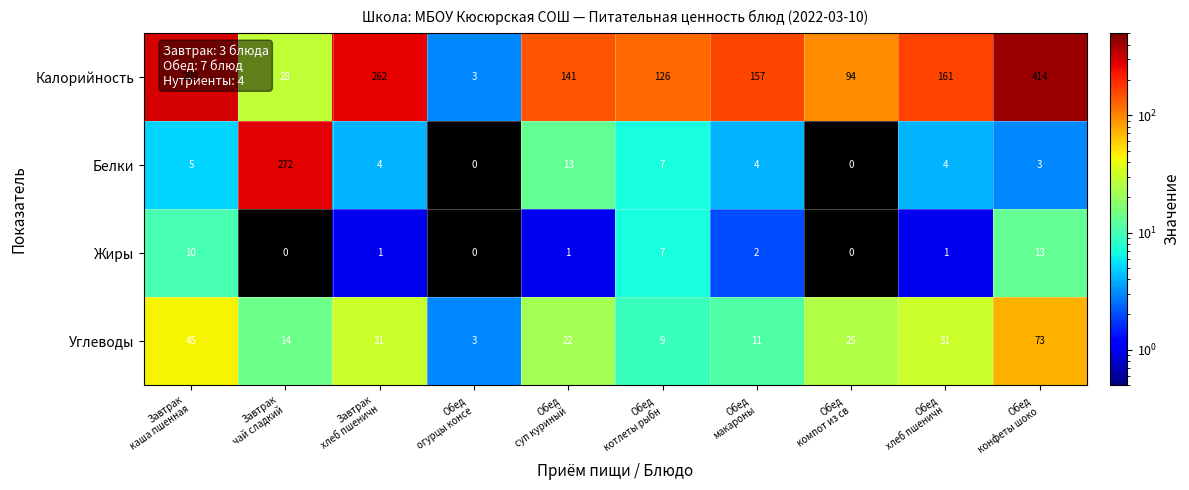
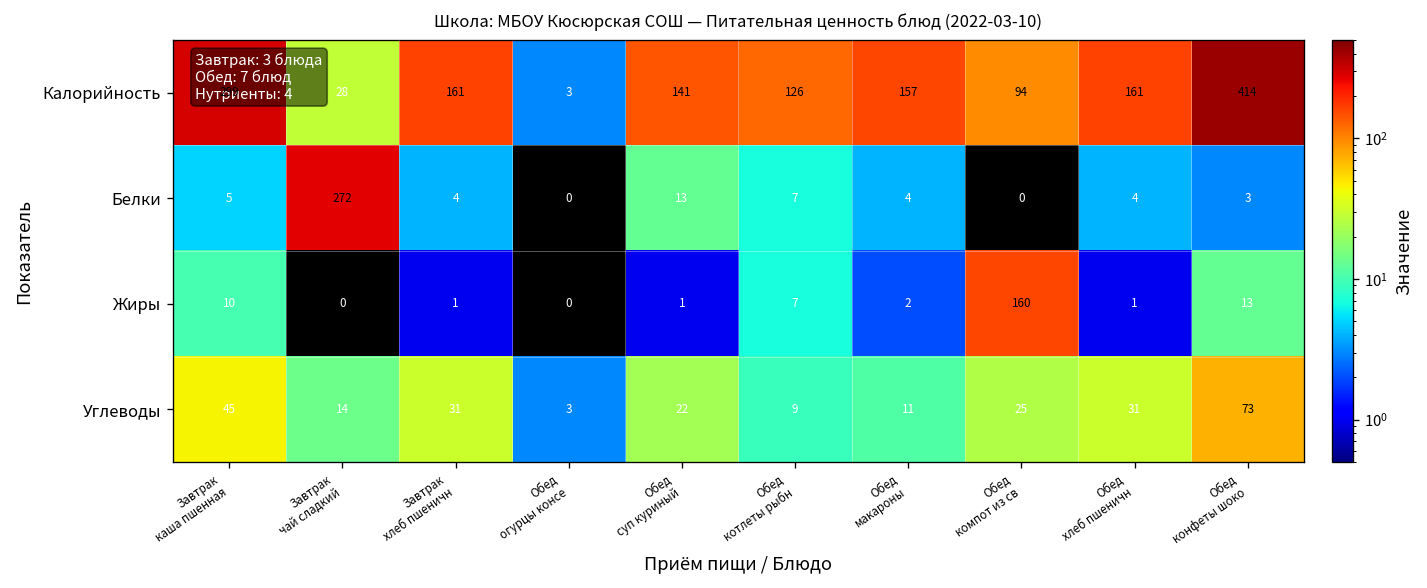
  {
    "Калорийность": {
      "Завтрак чай сладкий": 28,
-     "Завтрак хлеб пшеничн": 262,
+     "Завтрак хлеб пшеничн": 161,
      "Обед огурцы консе": 3,
      "Обед суп куриный": 141,
      "Обед котлеты рыбн": 126,
      "Обед макароны": 157,
      "Обед компот из св": 94,
      "Обед хлеб пшеничн": 161,
      "Обед конфеты шоко": 414
    },
    "Белки": {
      "Завтрак каша пшенная": 5,
      "Завтрак чай сладкий": 272,
      "Завтрак хлеб пшеничн": 4,
      "Обед огурцы консе": 0,
      "Обед суп куриный": 13,
      "Обед котлеты рыбн": 7,
      "Обед макароны": 4,
      "Обед компот из св": 0,
      "Обед хлеб пшеничн": 4,
      "Обед конфеты шоко": 3
    },
    "Жиры": {
      "Завтрак каша пшенная": 10,
      "Завтрак чай сладкий": 0,
      "Завтрак хлеб пшеничн": 1,
      "Обед огурцы консе": 0,
      "Обед суп куриный": 1,
      "Обед котлеты рыбн": 7,
      "Обед макароны": 2,
-     "Обед компот из св": 0,
+     "Обед компот из св": 160,
      "Обед хлеб пшеничн": 1,
      "Обед конфеты шоко": 13
    },
    "Углеводы": {
      "Завтрак каша пшенная": 45,
      "Завтрак чай сладкий": 14,
      "Завтрак хлеб пшеничн": 31,
      "Обед огурцы консе": 3,
      "Обед суп куриный": 22,
      "Обед котлеты рыбн": 9,
      "Обед макароны": 11,
      "Обед компот из св": 25,
      "Обед хлеб пшеничн": 31,
      "Обед конфеты шоко": 73
    }
  }
